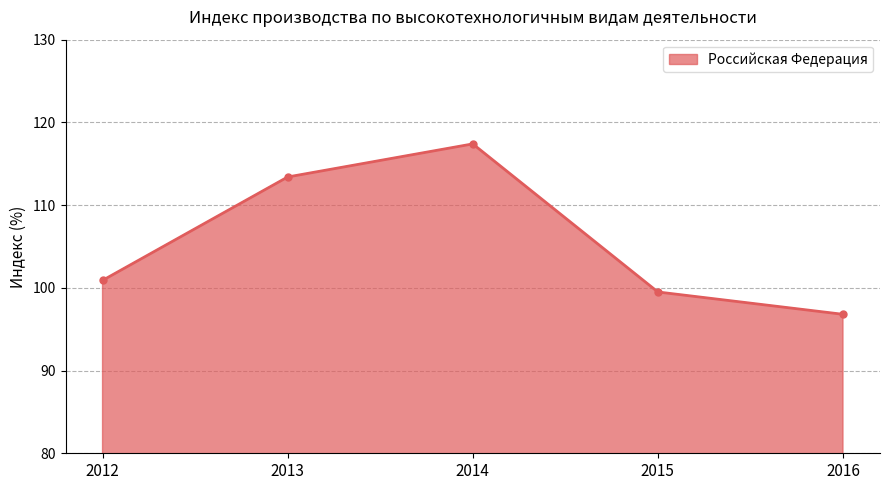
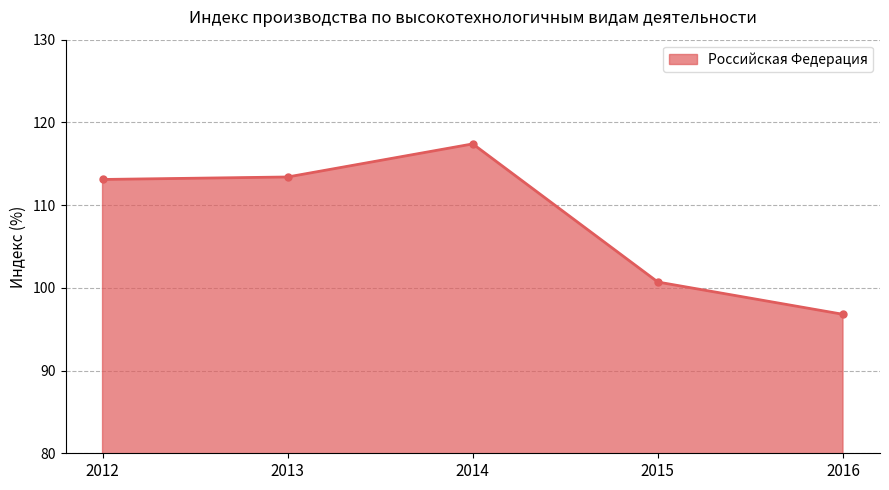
  {
-   "2012": 101,
+   "2012": 113,
    "2013": 113,
    "2014": 117,
-   "2015": 100,
+   "2015": 101,
    "2016": 97
  }
